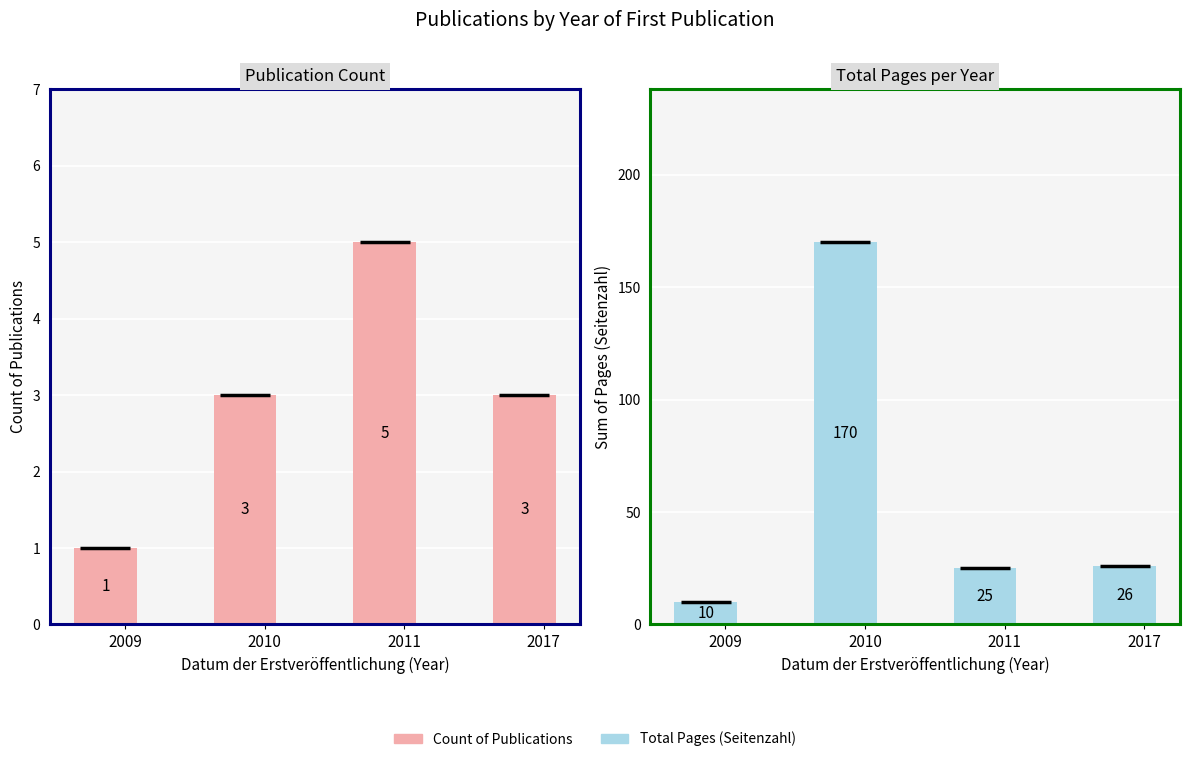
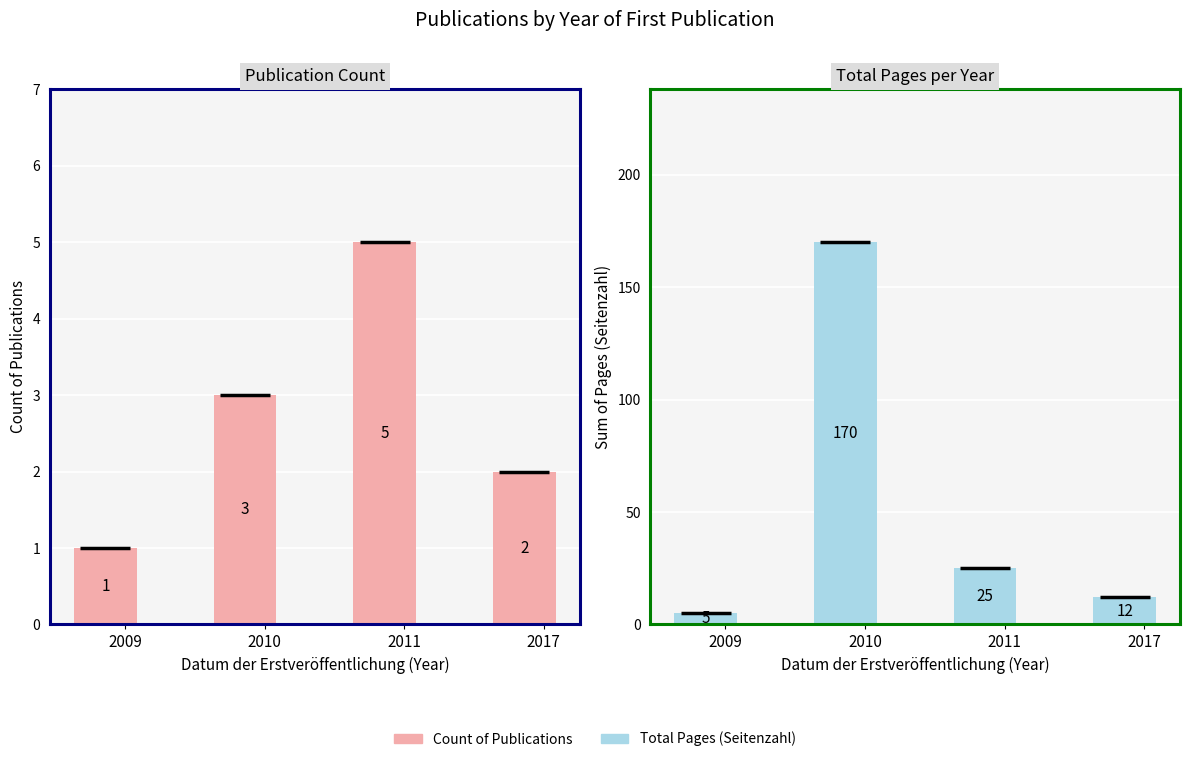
  {
    "Publication Count": {
      "2009": 1,
      "2010": 3,
      "2011": 5,
-     "2017": 3
+     "2017": 2
    },
    "Total Pages per Year": {
-     "2009": 10,
+     "2009": 5,
      "2010": 170,
      "2011": 25,
-     "2017": 26
+     "2017": 12
    }
  }
